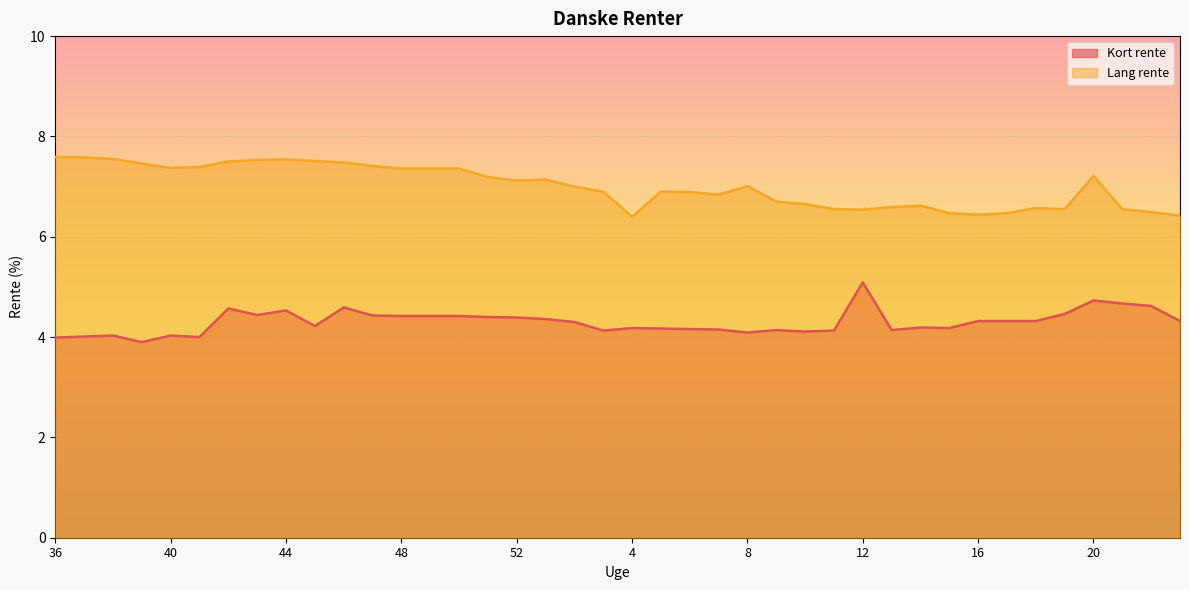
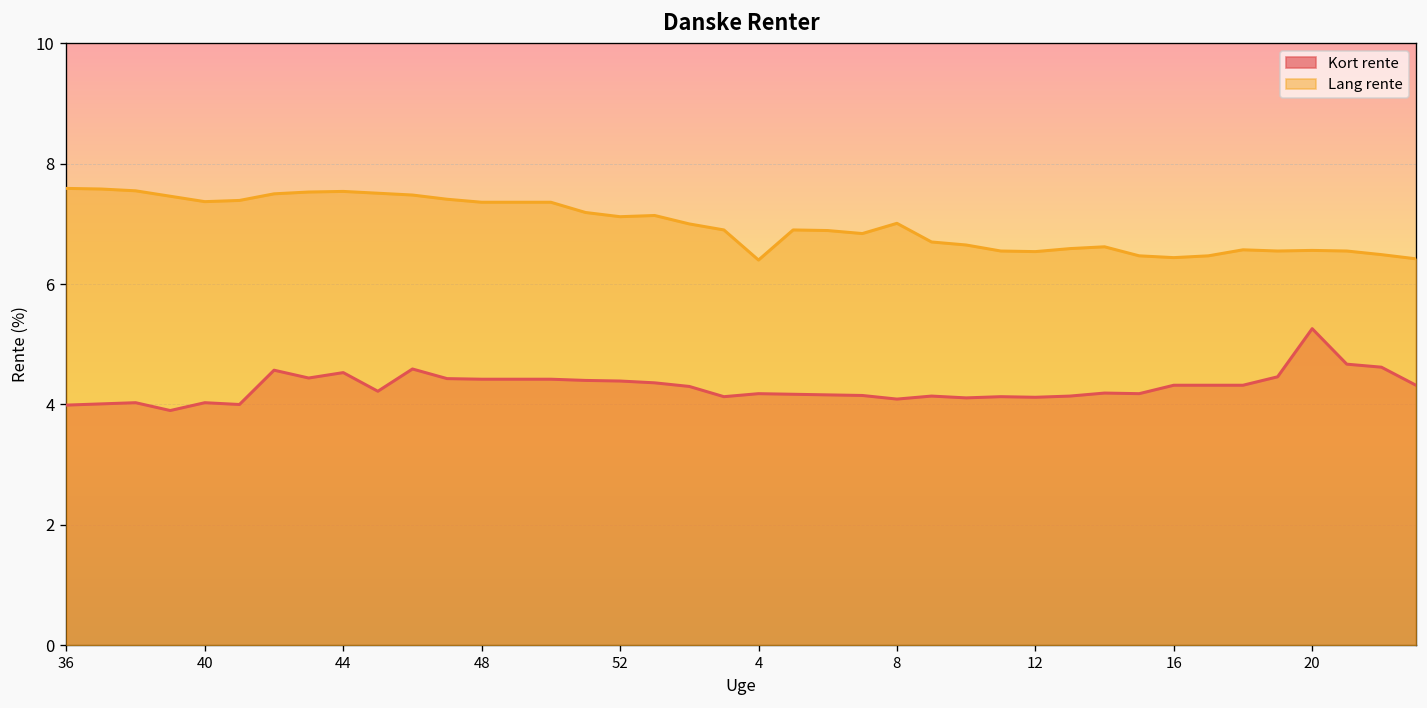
  {
    "Kort rente": {
      "36": 4.0,
      "40": 4.0,
      "44": 4.5,
      "48": 4.4,
      "52": 4.4,
      "4": 4.2,
      "8": 4.1,
-     "12": 5.1,
+     "12": 4.1,
      "16": 4.3,
-     "20": 4.7
+     "20": 5.3
    },
    "Lang rente": {
      "36": 7.6,
      "40": 7.4,
      "44": 7.5,
      "48": 7.4,
      "52": 7.1,
      "4": 6.4,
      "8": 7.0,
      "12": 6.5,
      "16": 6.4,
-     "20": 7.2
+     "20": 6.6
    }
  }
